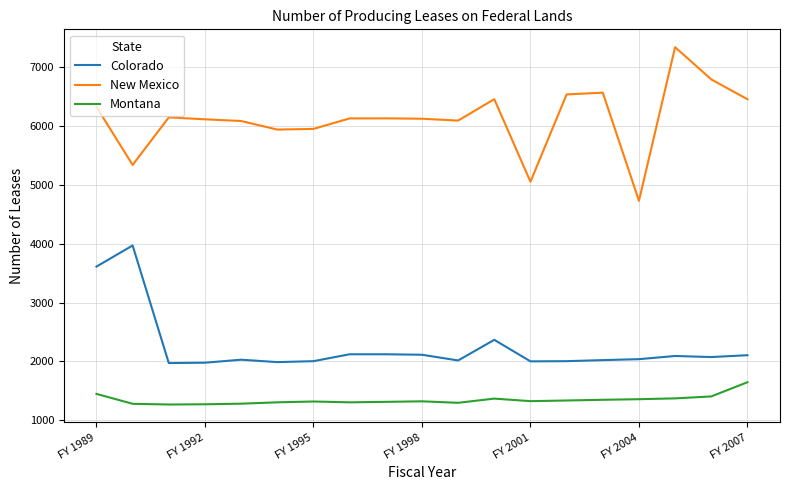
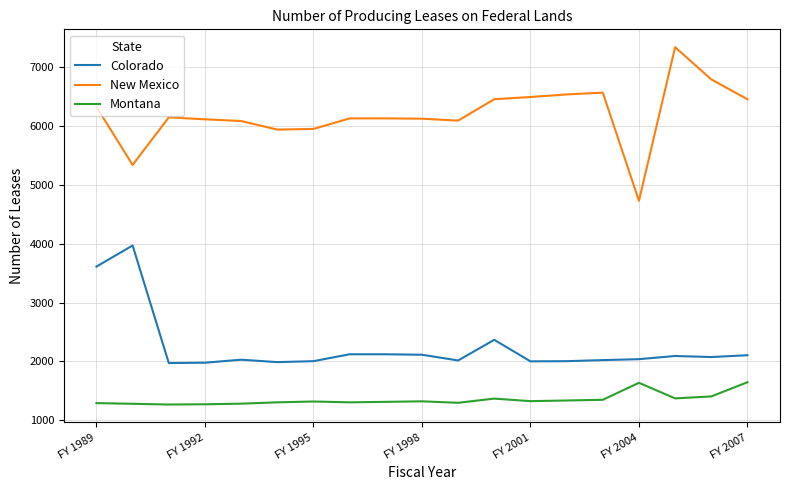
  {
    "Colorado": {
      "FY 1989": 3600,
      "FY 1992": 2000,
      "FY 1995": 2000,
      "FY 1998": 2100,
      "FY 2001": 2000,
      "FY 2004": 2000,
      "FY 2007": 2100
    },
    "New Mexico": {
      "FY 1992": 6100,
      "FY 1995": 5900,
      "FY 1998": 6100,
-     "FY 2001": 5000,
+     "FY 2001": 6500,
      "FY 2004": 4700,
      "FY 2007": 6400
    },
    "Montana": {
-     "FY 1989": 1500,
+     "FY 1989": 1300,
      "FY 1992": 1300,
      "FY 1995": 1300,
      "FY 1998": 1300,
      "FY 2001": 1300,
-     "FY 2004": 1400,
+     "FY 2004": 1600,
      "FY 2007": 1600
    }
  }
